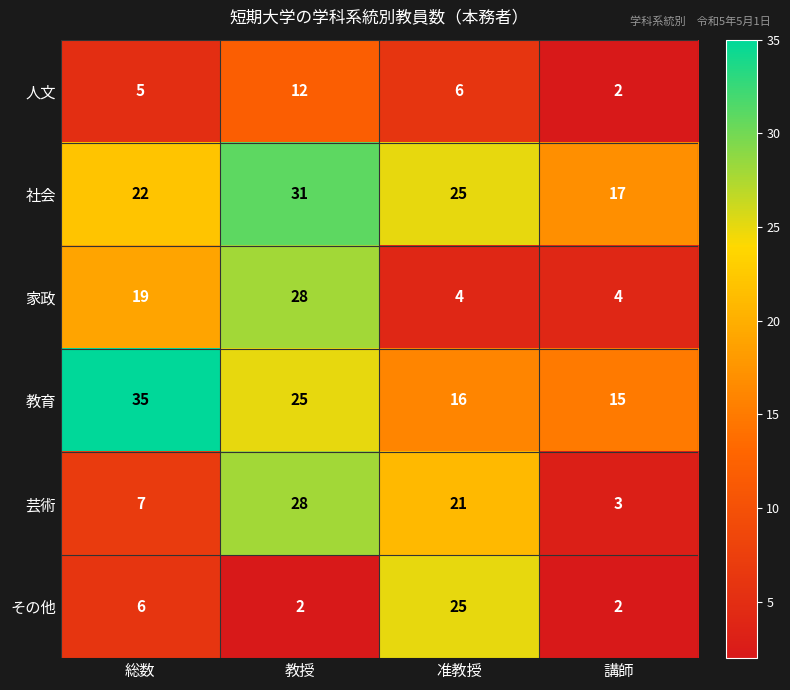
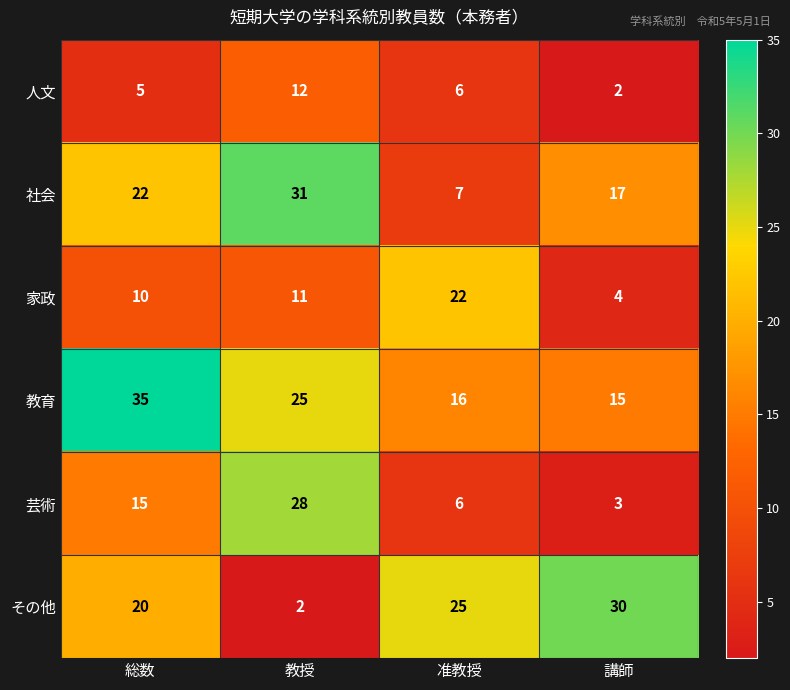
  {
    "人文": {
      "総数": 5,
      "教授": 12,
      "准教授": 6,
      "講師": 2
    },
    "社会": {
      "総数": 22,
      "教授": 31,
-     "准教授": 25,
+     "准教授": 7,
      "講師": 17
    },
    "家政": {
-     "総数": 19,
-     "教授": 28,
-     "准教授": 4,
+     "総数": 10,
+     "教授": 11,
+     "准教授": 22,
      "講師": 4
    },
    "教育": {
      "総数": 35,
      "教授": 25,
      "准教授": 16,
      "講師": 15
    },
    "芸術": {
-     "総数": 7,
+     "総数": 15,
      "教授": 28,
-     "准教授": 21,
+     "准教授": 6,
      "講師": 3
    },
    "その他": {
-     "総数": 6,
+     "総数": 20,
      "教授": 2,
      "准教授": 25,
-     "講師": 2
+     "講師": 30
    }
  }
